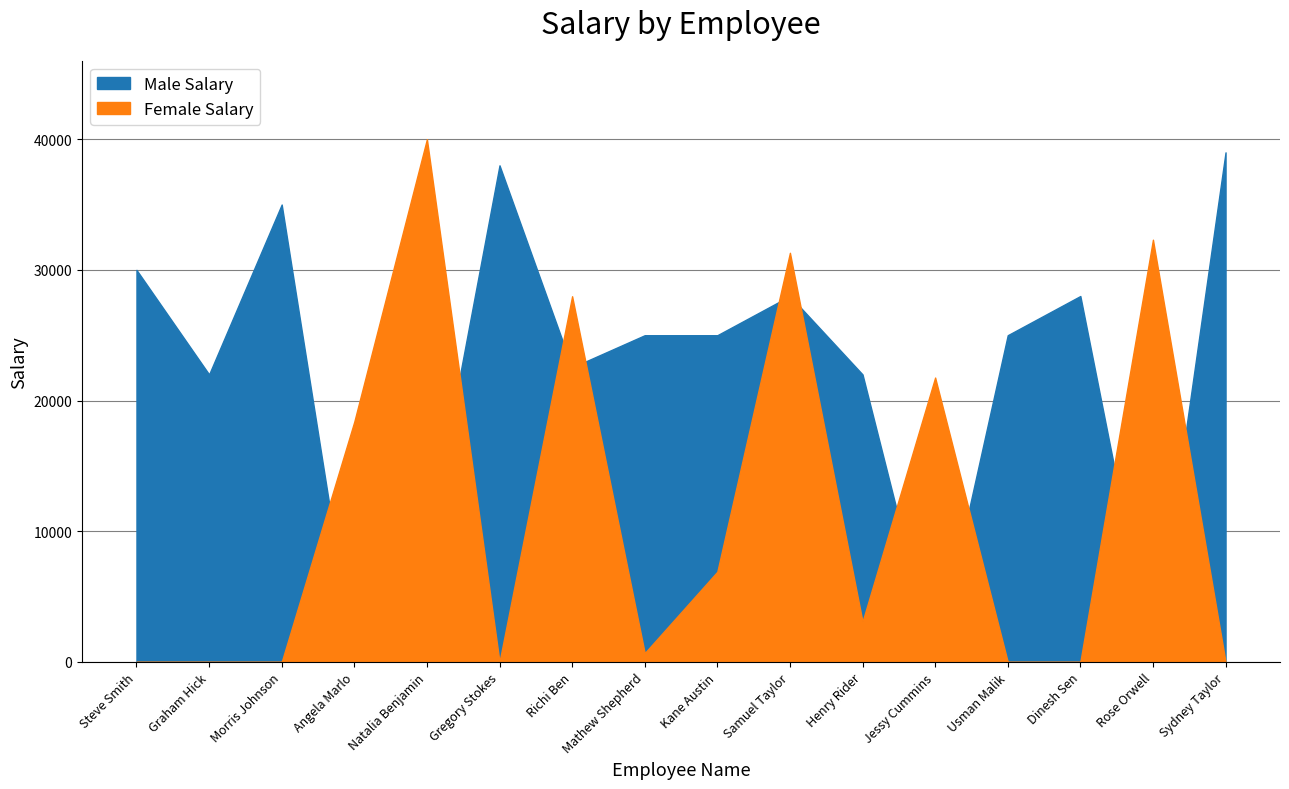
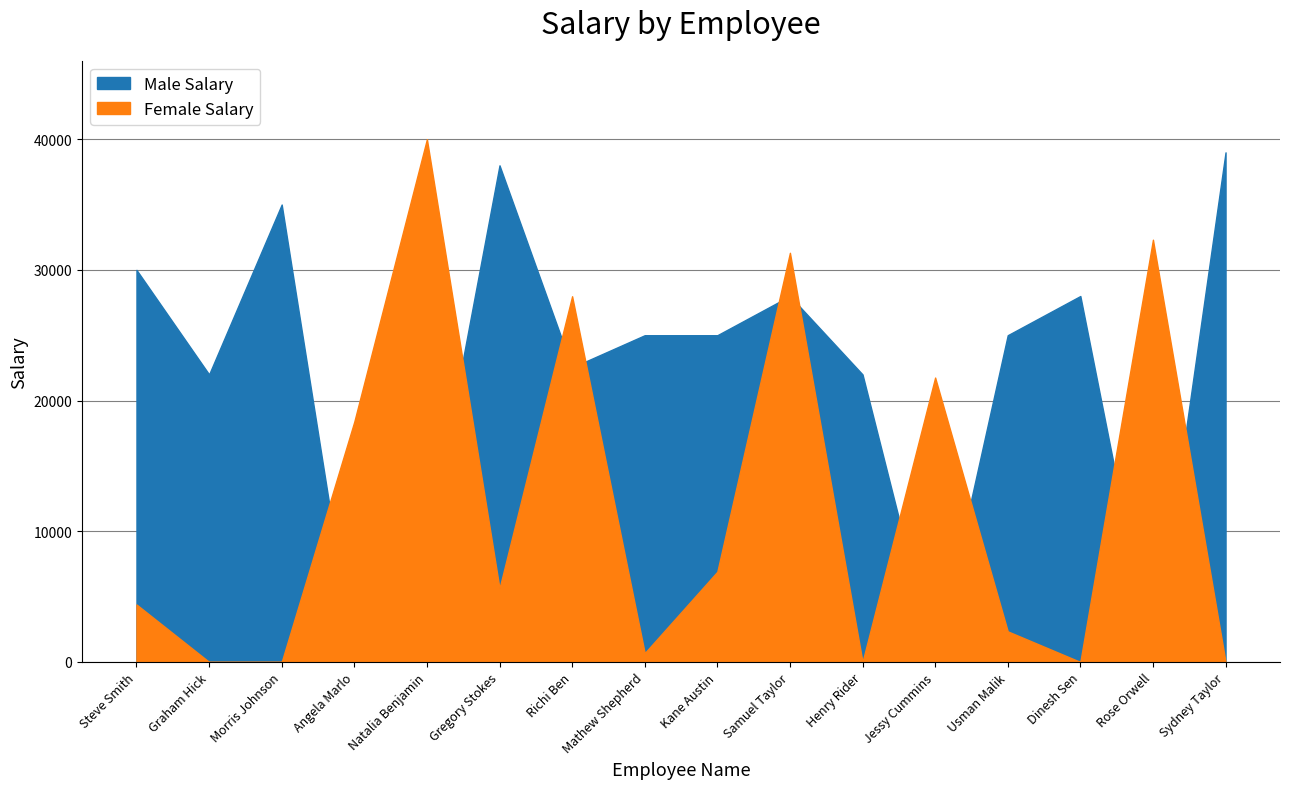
  {
    "Male Salary": {
      "Steve Smith": 30000,
      "Graham Hick": 22000,
      "Morris Johnson": 35000,
      "Gregory Stokes": 38000,
      "Mathew Shepherd": 25000,
      "Kane Austin": 25000,
      "Henry Rider": 22000,
      "Usman Malik": 25000,
      "Dinesh Sen": 28000,
      "Sydney Taylor": 39000
    },
    "Female Salary": {
-     "Steve Smith": 0,
+     "Steve Smith": 4400,
      "Graham Hick": 0,
      "Morris Johnson": 0,
      "Angela Marlo": 18400,
      "Natalia Benjamin": 40000,
-     "Gregory Stokes": 0,
+     "Gregory Stokes": 5600,
      "Richi Ben": 28000,
      "Mathew Shepherd": 700,
      "Kane Austin": 6900,
      "Samuel Taylor": 31300,
-     "Henry Rider": 3100,
+     "Henry Rider": 0,
      "Jessy Cummins": 21800,
-     "Usman Malik": 0,
+     "Usman Malik": 2300,
      "Dinesh Sen": 0,
      "Rose Orwell": 32300,
      "Sydney Taylor": 0
    }
  }
